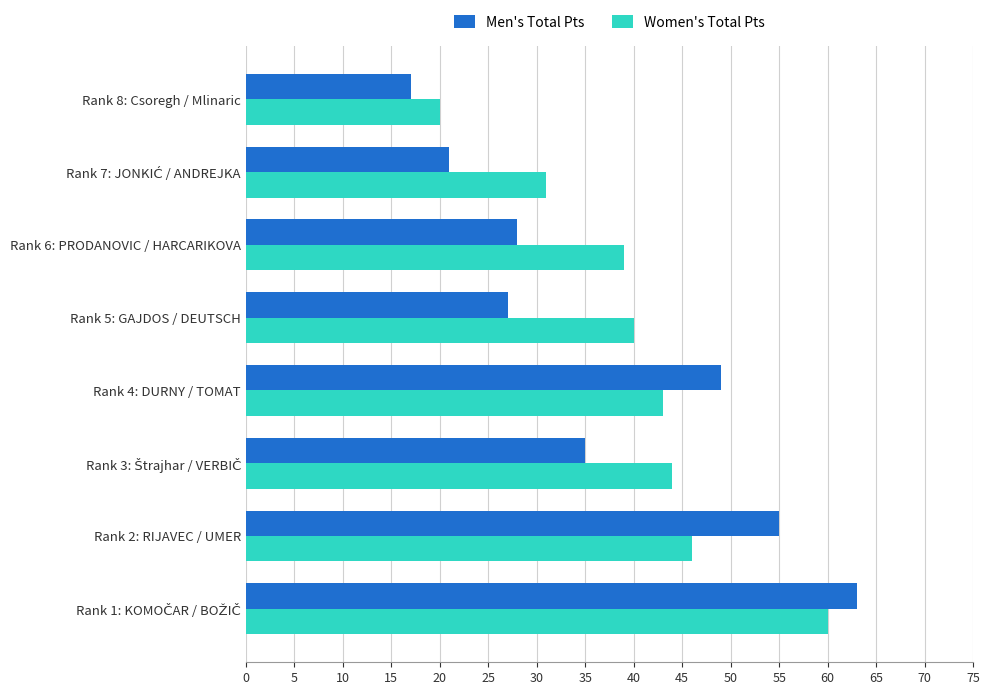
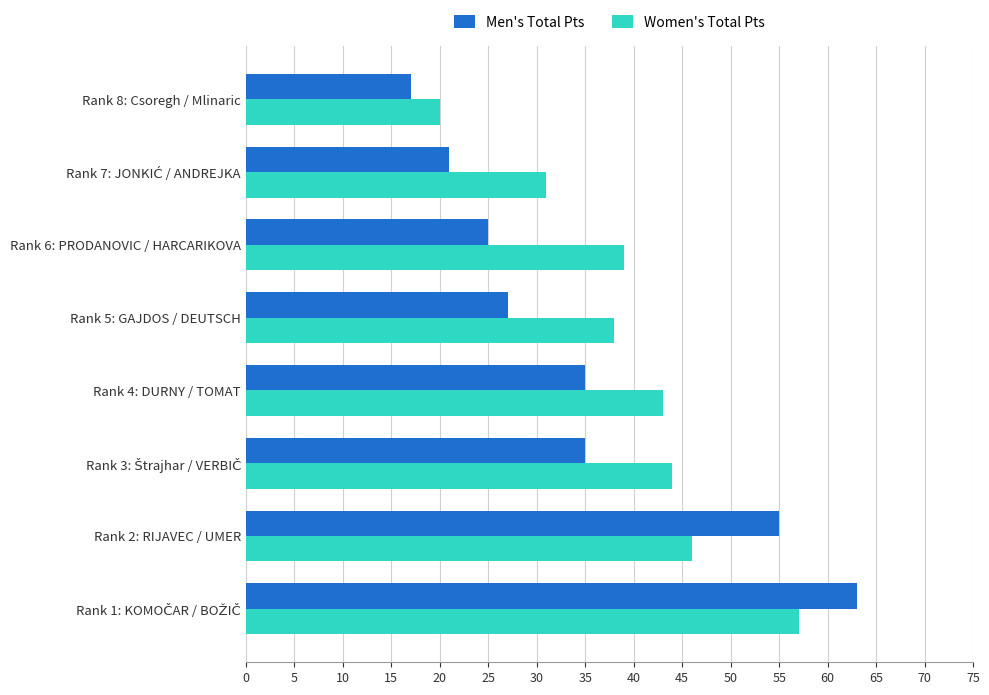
  {
    "Men's Total Pts": {
      "Rank 8: Csoregh / Mlinaric": 17,
      "Rank 7: JONKIĆ / ANDREJKA": 21,
-     "Rank 6: PRODANOVIC / HARCARIKOVA": 28,
+     "Rank 6: PRODANOVIC / HARCARIKOVA": 25,
      "Rank 5: GAJDOS / DEUTSCH": 27,
-     "Rank 4: DURNY / TOMAT": 49,
+     "Rank 4: DURNY / TOMAT": 35,
      "Rank 3: Štrajhar / VERBIČ": 35,
      "Rank 2: RIJAVEC / UMER": 55,
      "Rank 1: KOMOČAR / BOŽIČ": 63
    },
    "Women's Total Pts": {
      "Rank 8: Csoregh / Mlinaric": 20,
      "Rank 7: JONKIĆ / ANDREJKA": 31,
      "Rank 6: PRODANOVIC / HARCARIKOVA": 39,
-     "Rank 5: GAJDOS / DEUTSCH": 40,
+     "Rank 5: GAJDOS / DEUTSCH": 38,
      "Rank 4: DURNY / TOMAT": 43,
      "Rank 3: Štrajhar / VERBIČ": 44,
      "Rank 2: RIJAVEC / UMER": 46,
-     "Rank 1: KOMOČAR / BOŽIČ": 60
+     "Rank 1: KOMOČAR / BOŽIČ": 57
    }
  }
